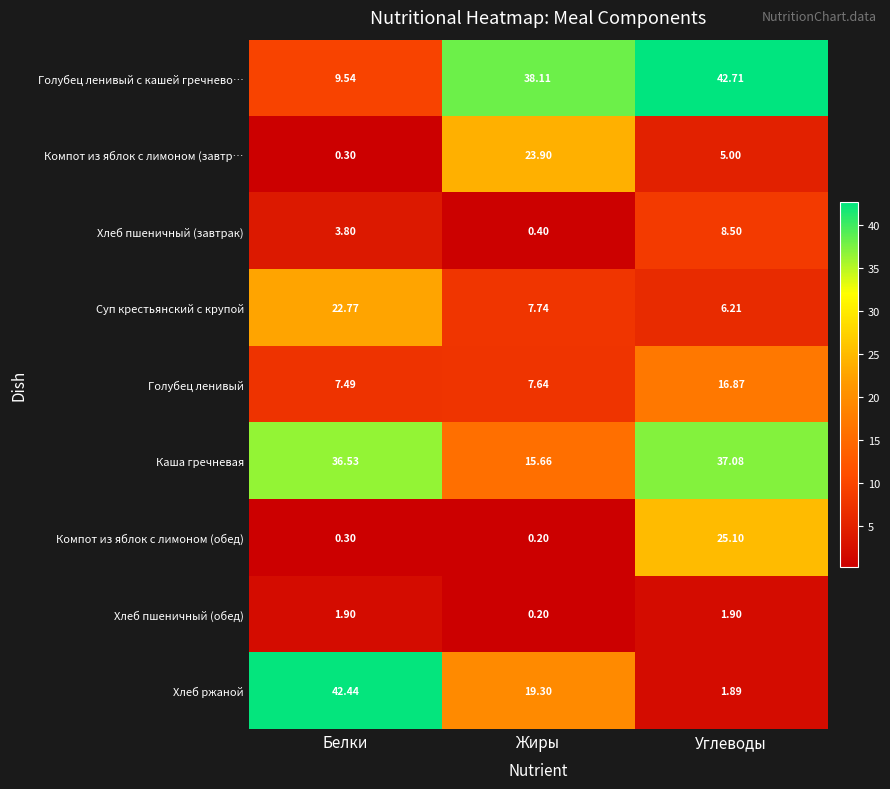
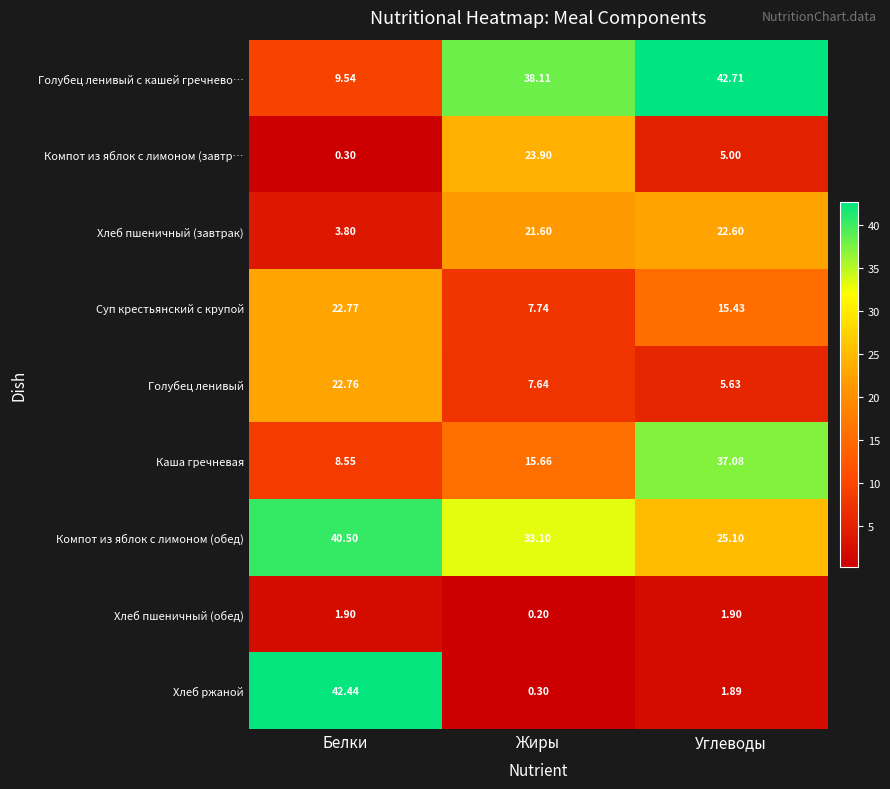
  {
    "Голубец ленивый с кашей гречнево…": {
      "Белки": 9.54,
      "Жиры": 38.11,
      "Углеводы": 42.71
    },
    "Компот из яблок с лимоном (завтр…": {
      "Белки": 0.30,
      "Жиры": 23.90,
      "Углеводы": 5.00
    },
    "Хлеб пшеничный (завтрак)": {
      "Белки": 3.80,
-     "Жиры": 0.40,
-     "Углеводы": 8.50
+     "Жиры": 21.60,
+     "Углеводы": 22.60
    },
    "Суп крестьянский с крупой": {
      "Белки": 22.77,
      "Жиры": 7.74,
-     "Углеводы": 6.21
+     "Углеводы": 15.43
    },
    "Голубец ленивый": {
-     "Белки": 7.49,
+     "Белки": 22.76,
      "Жиры": 7.64,
-     "Углеводы": 16.87
+     "Углеводы": 5.63
    },
    "Каша гречневая": {
-     "Белки": 36.53,
+     "Белки": 8.55,
      "Жиры": 15.66,
      "Углеводы": 37.08
    },
    "Компот из яблок с лимоном (обед)": {
-     "Белки": 0.30,
-     "Жиры": 0.20,
+     "Белки": 40.50,
+     "Жиры": 33.10,
      "Углеводы": 25.10
    },
    "Хлеб пшеничный (обед)": {
      "Белки": 1.90,
      "Жиры": 0.20,
      "Углеводы": 1.90
    },
    "Хлеб ржаной": {
      "Белки": 42.44,
-     "Жиры": 19.30,
+     "Жиры": 0.30,
      "Углеводы": 1.89
    }
  }
